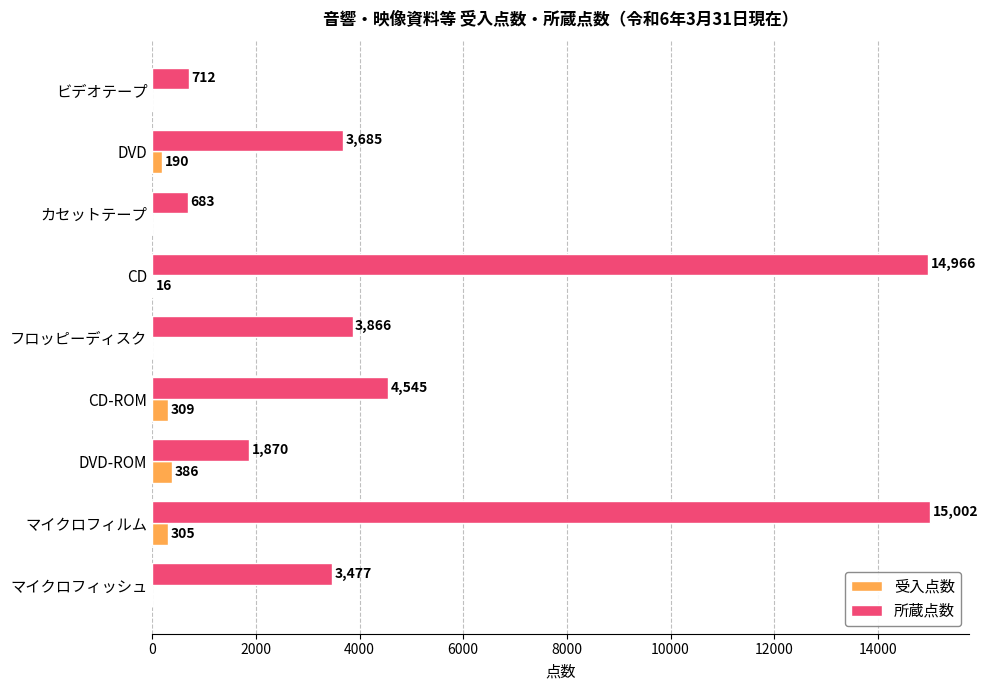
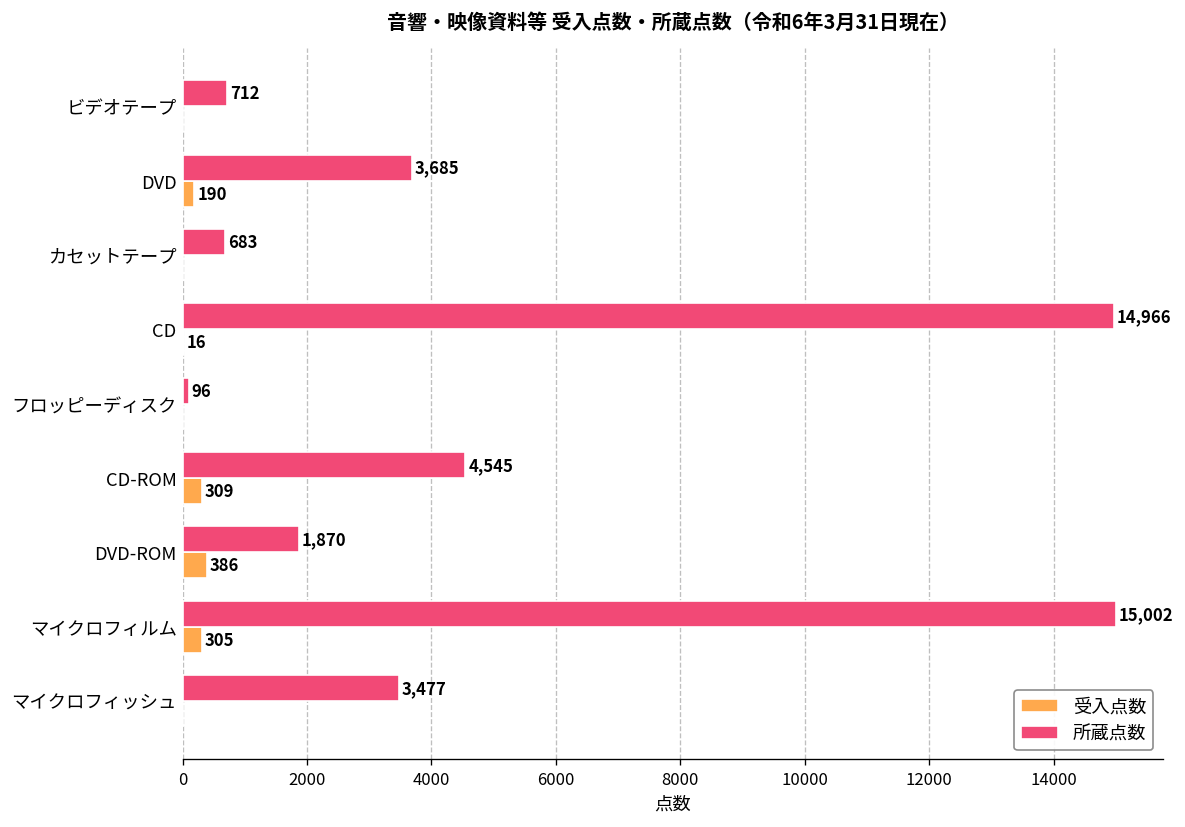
  {
    "受入点数": {
      "DVD": "190",
      "CD": "16",
      "CD-ROM": "309",
      "DVD-ROM": "386",
      "マイクロフィルム": "305"
    },
    "所蔵点数": {
      "ビデオテープ": "712",
      "DVD": "3,685",
      "カセットテープ": "683",
      "CD": "14,966",
-     "フロッピーディスク": "3,866",
+     "フロッピーディスク": "96",
      "CD-ROM": "4,545",
      "DVD-ROM": "1,870",
      "マイクロフィルム": "15,002",
      "マイクロフィッシュ": "3,477"
    }
  }
